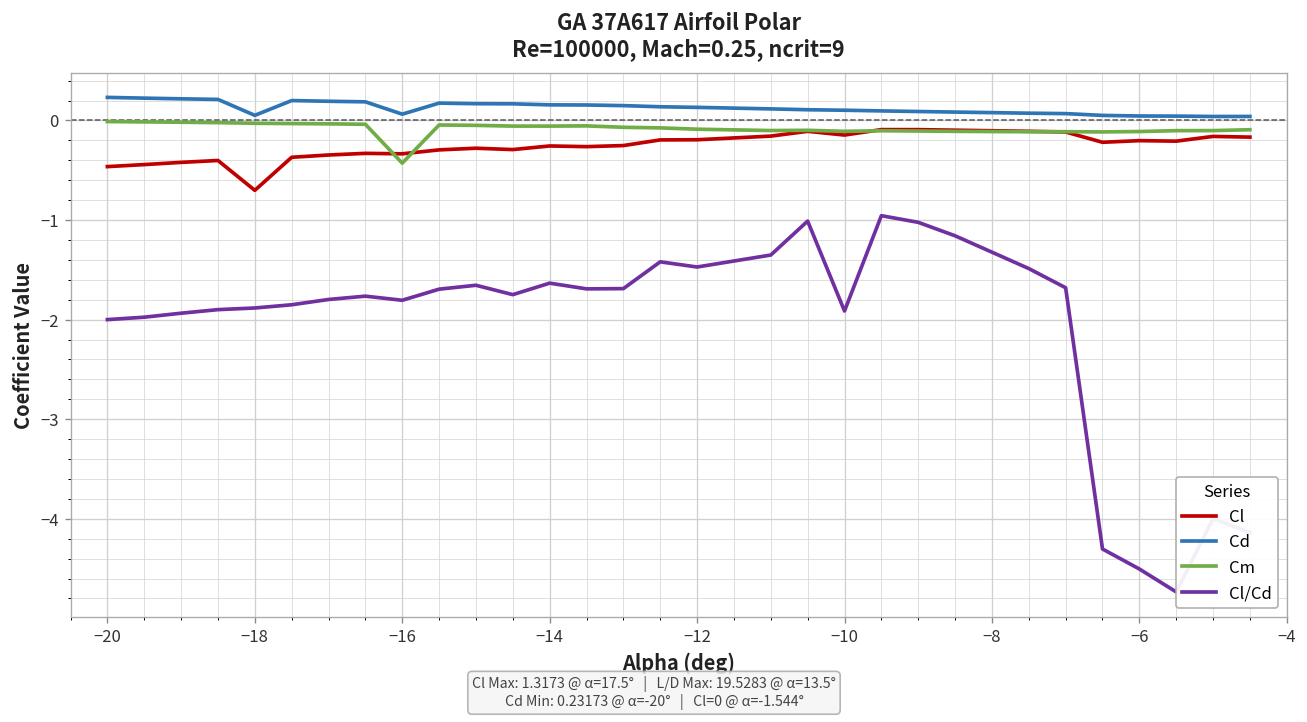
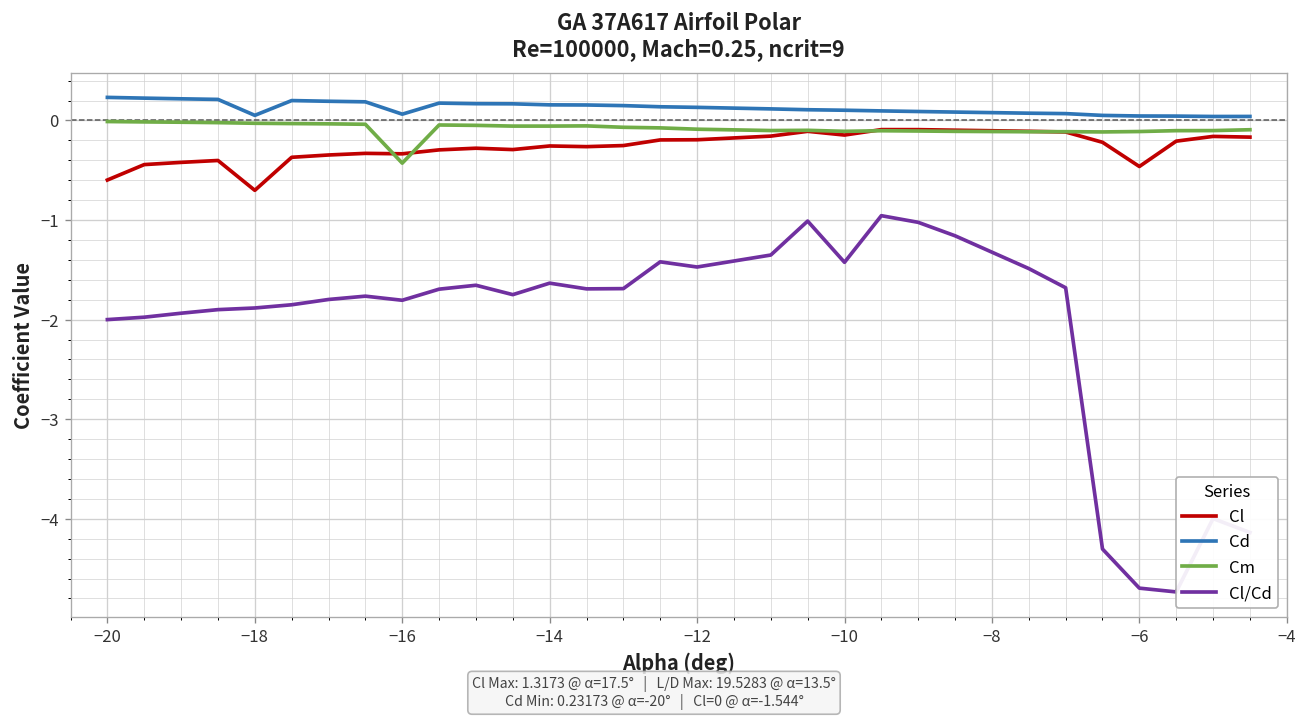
  {
    "Cl": {
-     "−20": -0.5,
+     "−20": -0.6,
      "−18": -0.7,
      "−16": -0.3,
      "−14": -0.3,
      "−12": -0.2,
      "−10": -0.1,
-     "−6": -0.2
+     "−6": -0.5
    },
    "Cd": {
      "−20": 0.2,
      "−18": 0.1,
      "−16": 0.1,
      "−14": 0.2,
      "−12": 0.1,
      "−10": 0.1,
      "−6": 0.0
    },
    "Cm": {
      "−20": 0.0,
      "−18": 0.0,
      "−16": -0.4,
      "−14": -0.1,
      "−12": -0.1,
      "−10": -0.1,
      "−6": -0.1
    },
    "Cl/Cd": {
      "−20": -2.0,
      "−18": -1.9,
      "−16": -1.8,
      "−14": -1.6,
      "−12": -1.5,
-     "−10": -1.9,
-     "−6": -4.5
+     "−10": -1.4,
+     "−6": -4.7
    }
  }
